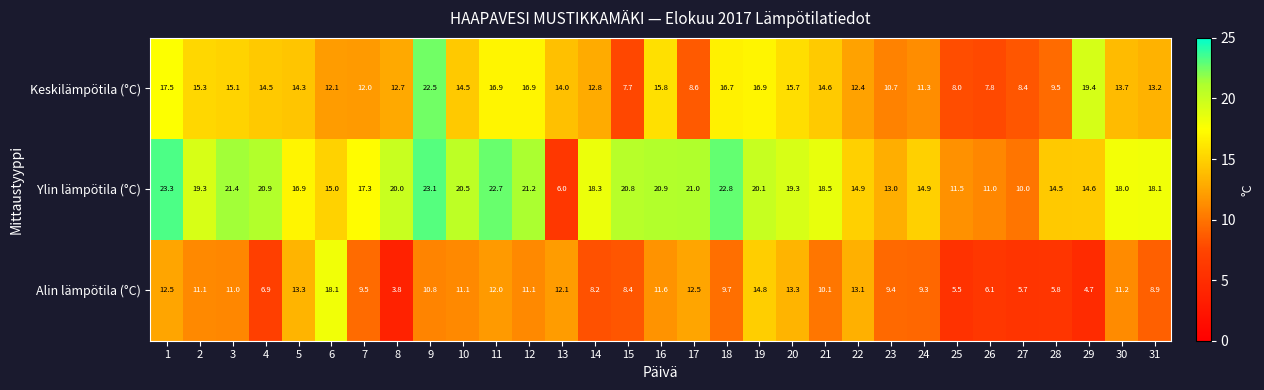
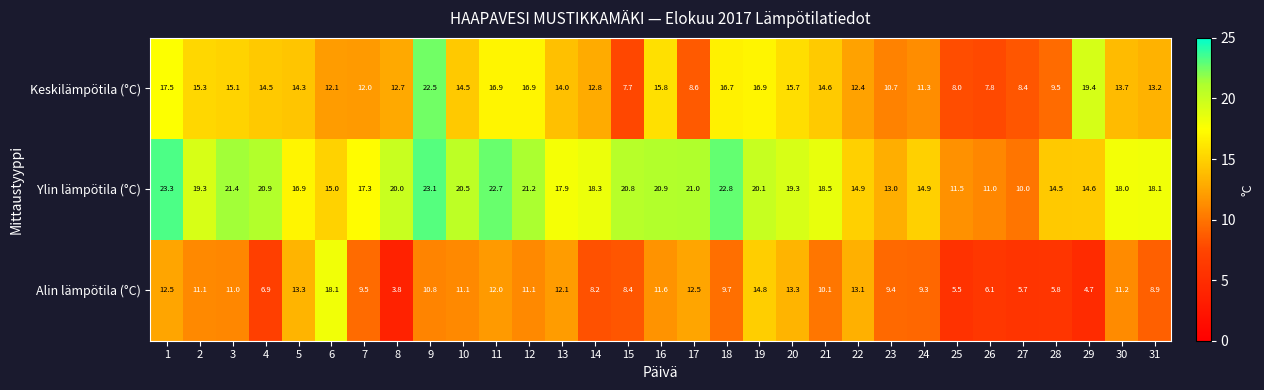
  {
    "Keskilämpötila (°C)": {
      "1": 17.5,
      "2": 15.3,
      "3": 15.1,
      "4": 14.5,
      "5": 14.3,
      "6": 12.1,
      "7": 12.0,
      "8": 12.7,
      "9": 22.5,
      "10": 14.5,
      "11": 16.9,
      "12": 16.9,
      "13": 14.0,
      "14": 12.8,
      "15": 7.7,
      "16": 15.8,
      "17": 8.6,
      "18": 16.7,
      "19": 16.9,
      "20": 15.7,
      "21": 14.6,
      "22": 12.4,
      "23": 10.7,
      "24": 11.3,
      "25": 8.0,
      "26": 7.8,
      "27": 8.4,
      "28": 9.5,
      "29": 19.4,
      "30": 13.7,
      "31": 13.2
    },
    "Ylin lämpötila (°C)": {
      "1": 23.3,
      "2": 19.3,
      "3": 21.4,
      "4": 20.9,
      "5": 16.9,
      "6": 15.0,
      "7": 17.3,
      "8": 20.0,
      "9": 23.1,
      "10": 20.5,
      "11": 22.7,
      "12": 21.2,
-     "13": 6.0,
+     "13": 17.9,
      "14": 18.3,
      "15": 20.8,
      "16": 20.9,
      "17": 21.0,
      "18": 22.8,
      "19": 20.1,
      "20": 19.3,
      "21": 18.5,
      "22": 14.9,
      "23": 13.0,
      "24": 14.9,
      "25": 11.5,
      "26": 11.0,
      "27": 10.0,
      "28": 14.5,
      "29": 14.6,
      "30": 18.0,
      "31": 18.1
    },
    "Alin lämpötila (°C)": {
      "1": 12.5,
      "2": 11.1,
      "3": 11.0,
      "4": 6.9,
      "5": 13.3,
      "6": 18.1,
      "7": 9.5,
      "8": 3.8,
      "9": 10.8,
      "10": 11.1,
      "11": 12.0,
      "12": 11.1,
      "13": 12.1,
      "14": 8.2,
      "15": 8.4,
      "16": 11.6,
      "17": 12.5,
      "18": 9.7,
      "19": 14.8,
      "20": 13.3,
      "21": 10.1,
      "22": 13.1,
      "23": 9.4,
      "24": 9.3,
      "25": 5.5,
      "26": 6.1,
      "27": 5.7,
      "28": 5.8,
      "29": 4.7,
      "30": 11.2,
      "31": 8.9
    }
  }
